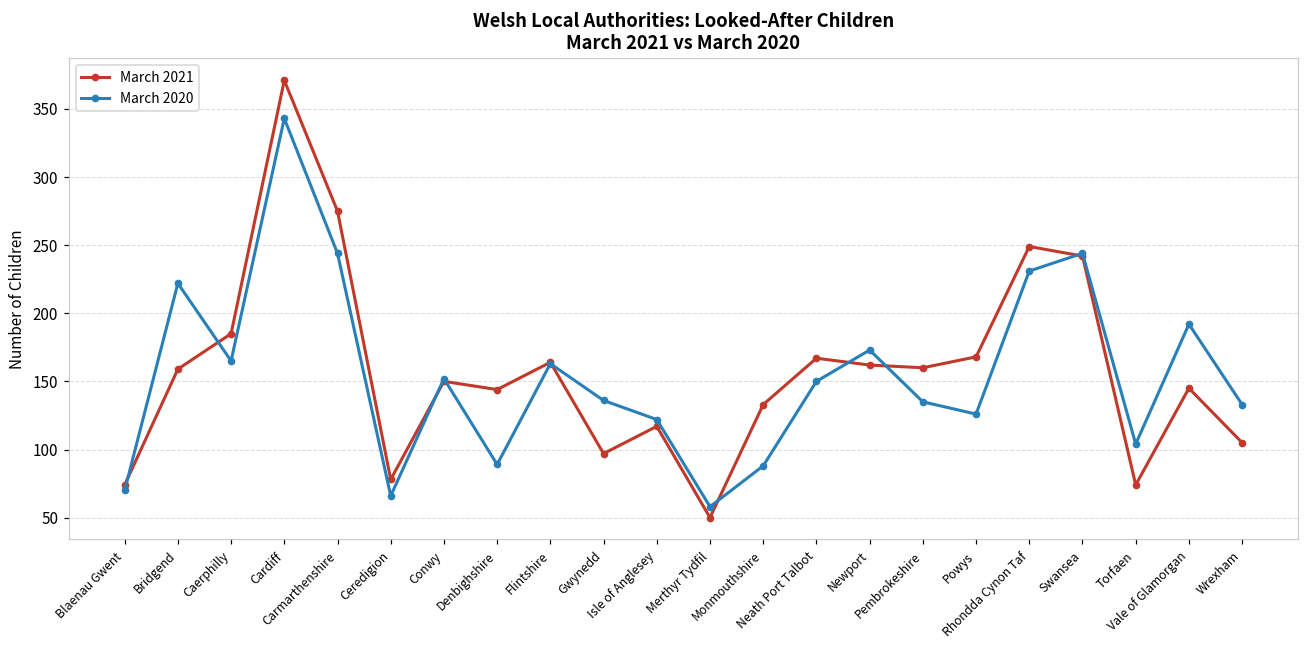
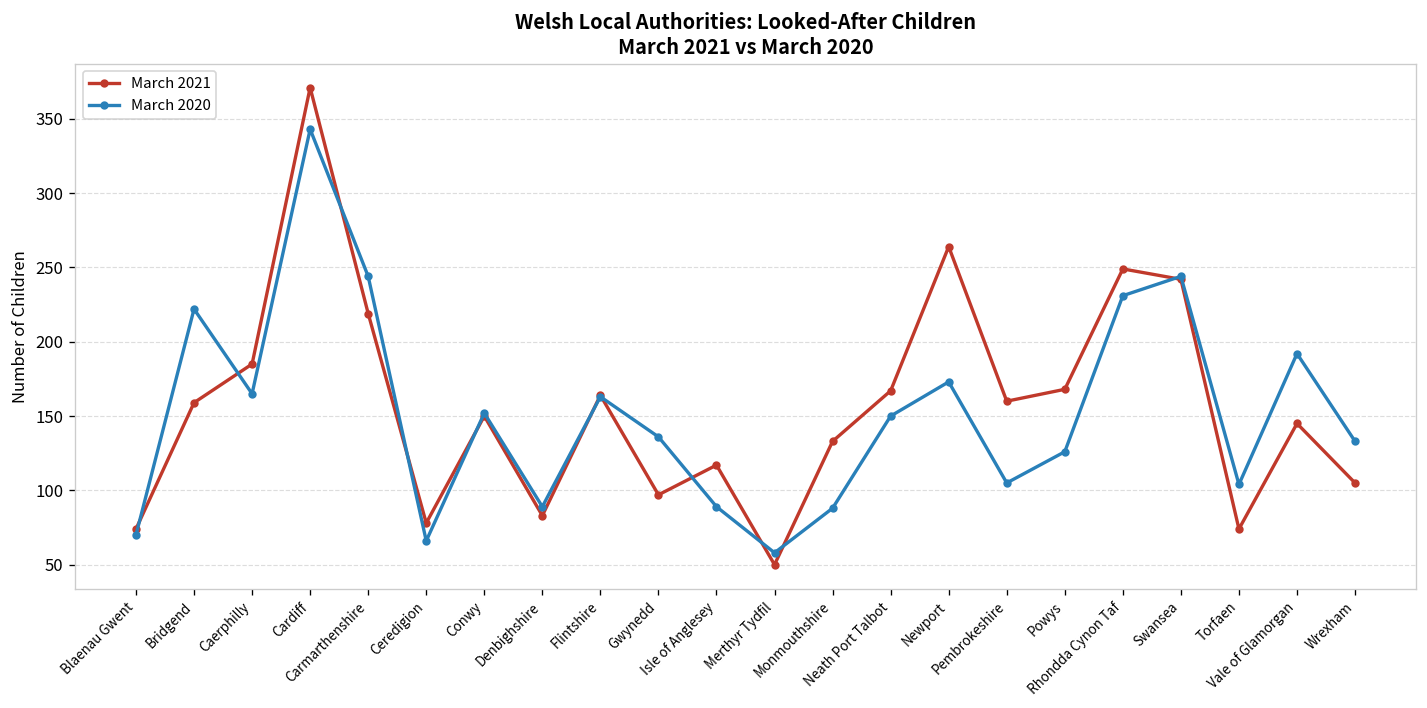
  {
    "March 2021": {
      "Blaenau Gwent": 74,
      "Bridgend": 159,
      "Caerphilly": 185,
      "Cardiff": 371,
-     "Carmarthenshire": 275,
+     "Carmarthenshire": 219,
      "Ceredigion": 78,
-     "Denbighshire": 144,
+     "Denbighshire": 83,
      "Gwynedd": 97,
      "Isle of Anglesey": 117,
      "Merthyr Tydfil": 50,
      "Monmouthshire": 133,
      "Neath Port Talbot": 167,
-     "Newport": 162,
+     "Newport": 264,
      "Pembrokeshire": 160,
      "Powys": 168,
      "Rhondda Cynon Taf": 249,
      "Torfaen": 74,
      "Vale of Glamorgan": 145,
      "Wrexham": 105
    },
    "March 2020": {
      "Blaenau Gwent": 70,
      "Bridgend": 222,
      "Caerphilly": 165,
      "Cardiff": 343,
      "Carmarthenshire": 244,
      "Ceredigion": 66,
      "Denbighshire": 89,
      "Gwynedd": 136,
-     "Isle of Anglesey": 122,
+     "Isle of Anglesey": 89,
      "Merthyr Tydfil": 58,
      "Monmouthshire": 88,
      "Neath Port Talbot": 150,
      "Newport": 173,
-     "Pembrokeshire": 135,
+     "Pembrokeshire": 105,
      "Powys": 126,
      "Rhondda Cynon Taf": 231,
      "Torfaen": 104,
      "Vale of Glamorgan": 192,
      "Wrexham": 133
    }
  }
